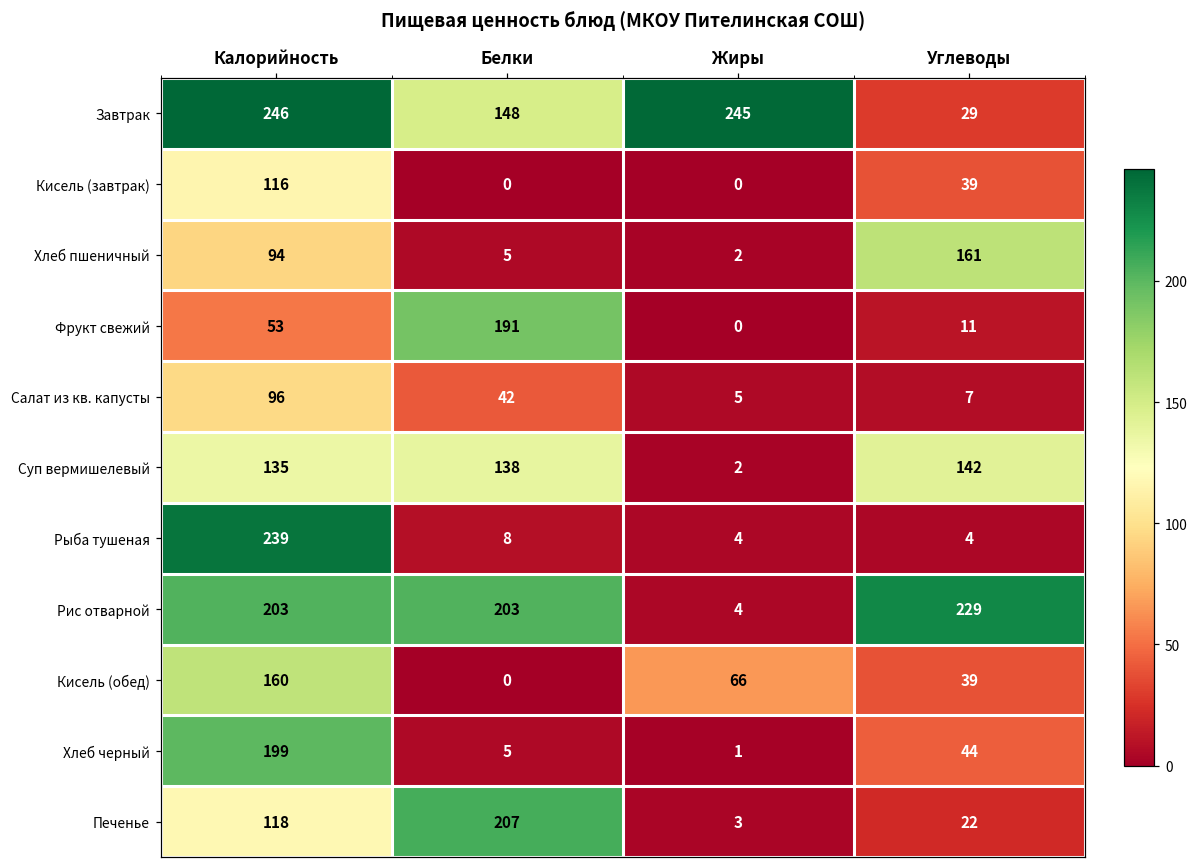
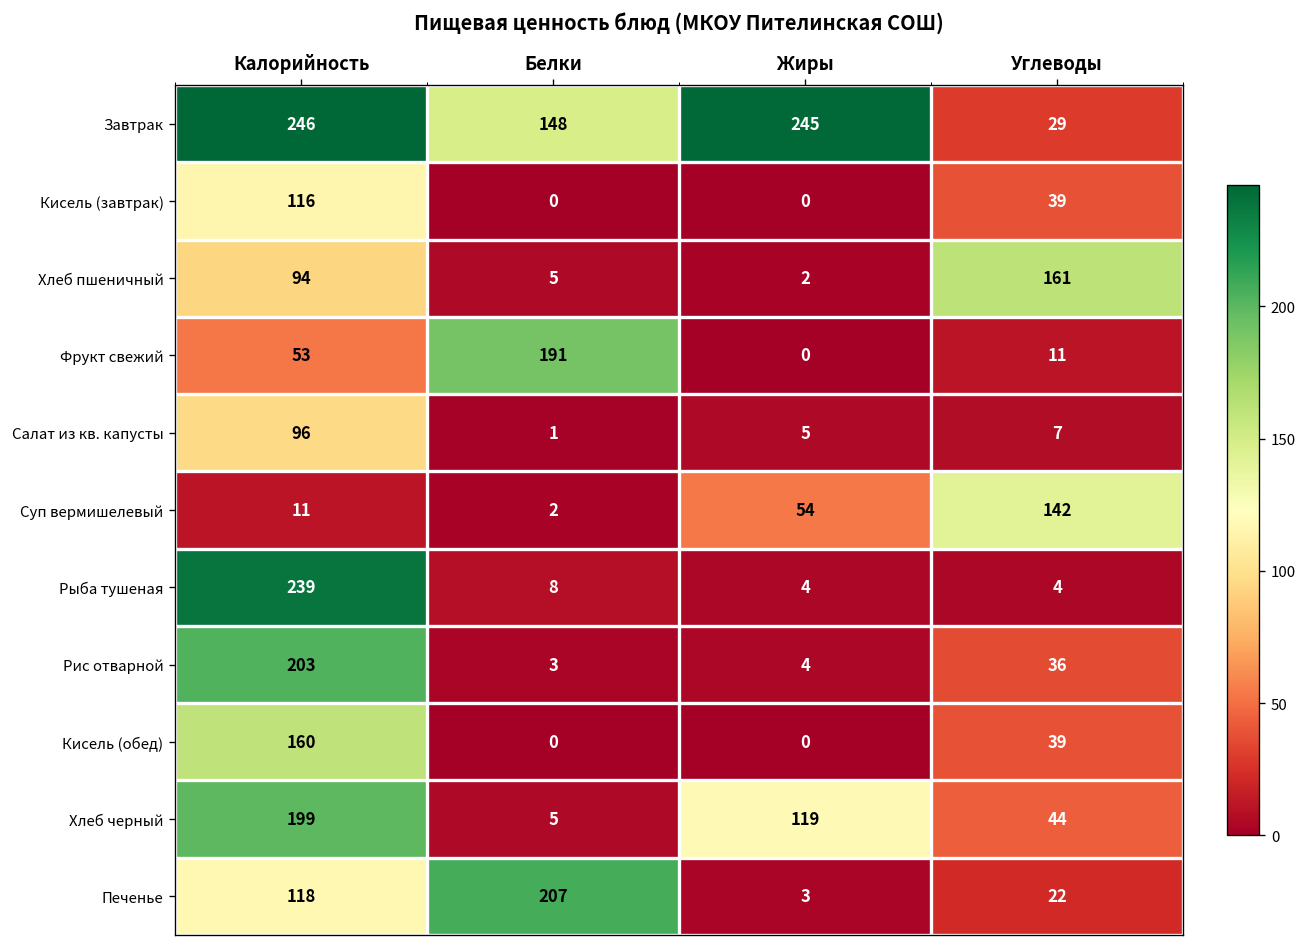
  {
    "Завтрак": {
      "Калорийность": 246,
      "Белки": 148,
      "Жиры": 245,
      "Углеводы": 29
    },
    "Кисель (завтрак)": {
      "Калорийность": 116,
      "Белки": 0,
      "Жиры": 0,
      "Углеводы": 39
    },
    "Хлеб пшеничный": {
      "Калорийность": 94,
      "Белки": 5,
      "Жиры": 2,
      "Углеводы": 161
    },
    "Фрукт свежий": {
      "Калорийность": 53,
      "Белки": 191,
      "Жиры": 0,
      "Углеводы": 11
    },
    "Салат из кв. капусты": {
      "Калорийность": 96,
-     "Белки": 42,
+     "Белки": 1,
      "Жиры": 5,
      "Углеводы": 7
    },
    "Суп вермишелевый": {
-     "Калорийность": 135,
-     "Белки": 138,
-     "Жиры": 2,
+     "Калорийность": 11,
+     "Белки": 2,
+     "Жиры": 54,
      "Углеводы": 142
    },
    "Рыба тушеная": {
      "Калорийность": 239,
      "Белки": 8,
      "Жиры": 4,
      "Углеводы": 4
    },
    "Рис отварной": {
      "Калорийность": 203,
-     "Белки": 203,
+     "Белки": 3,
      "Жиры": 4,
-     "Углеводы": 229
+     "Углеводы": 36
    },
    "Кисель (обед)": {
      "Калорийность": 160,
      "Белки": 0,
-     "Жиры": 66,
+     "Жиры": 0,
      "Углеводы": 39
    },
    "Хлеб черный": {
      "Калорийность": 199,
      "Белки": 5,
-     "Жиры": 1,
+     "Жиры": 119,
      "Углеводы": 44
    },
    "Печенье": {
      "Калорийность": 118,
      "Белки": 207,
      "Жиры": 3,
      "Углеводы": 22
    }
  }
